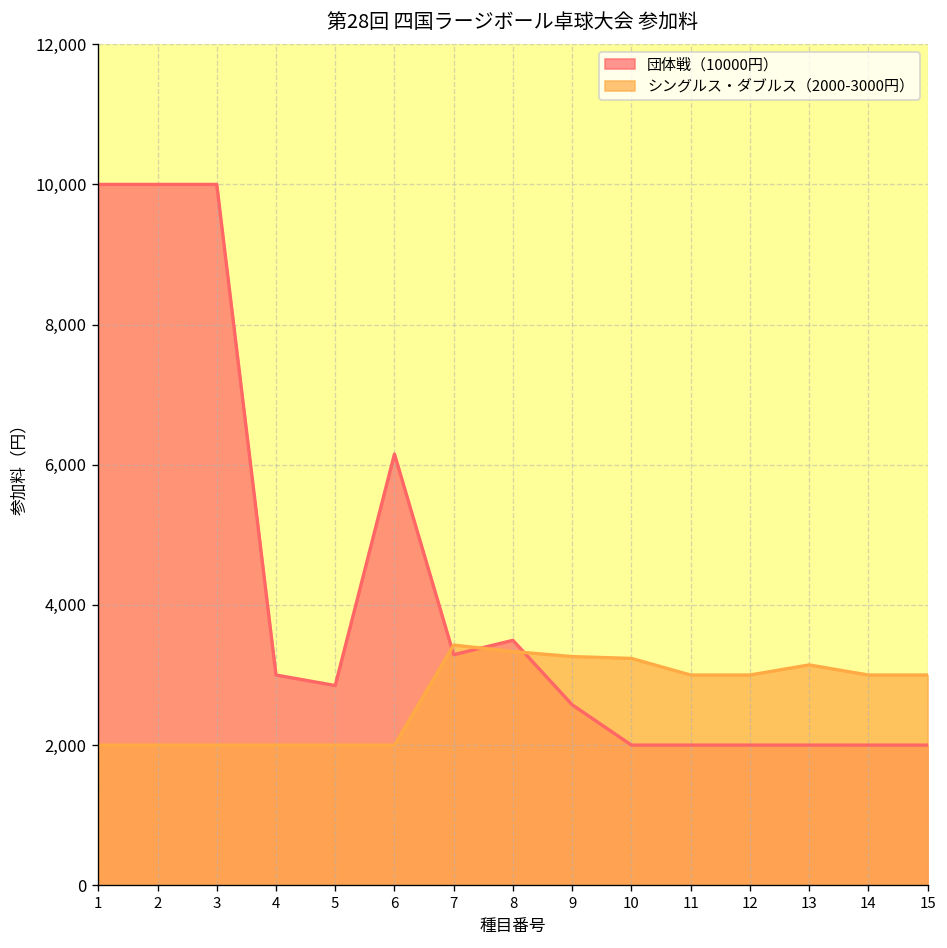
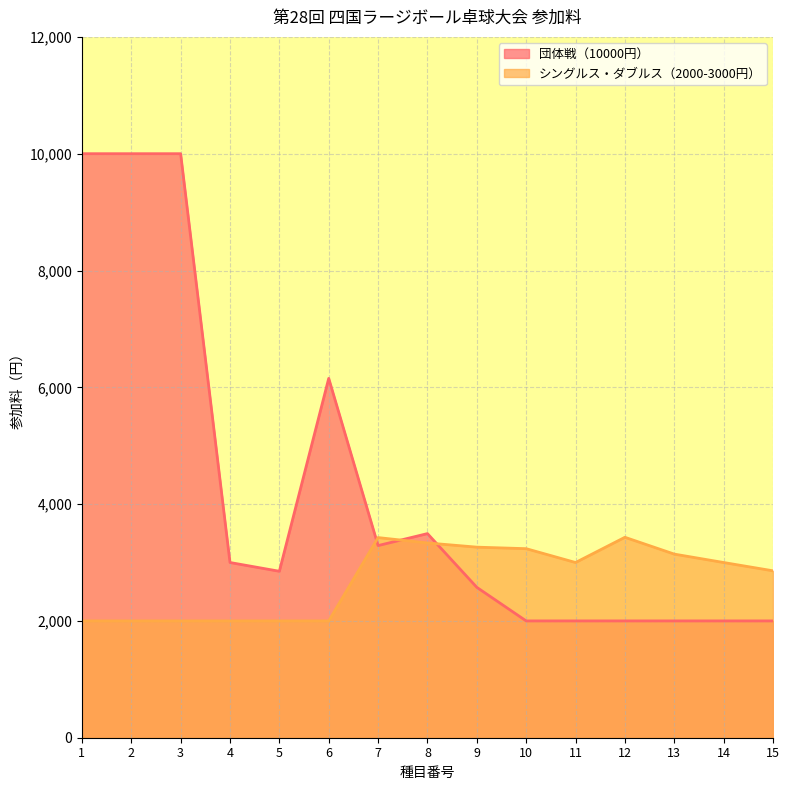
  {
    "団体戦（10000円）": {
      "1": "10,000",
      "2": "10,000",
      "3": "10,000",
      "4": "3,000",
      "5": "2,900",
      "6": "6,200",
      "7": "3,300",
      "8": "3,500",
      "9": "2,600",
      "10": "2,000",
      "11": "2,000",
      "12": "2,000",
      "13": "2,000",
      "14": "2,000",
      "15": "2,000"
    },
    "シングルス・ダブルス（2000-3000円）": {
      "1": "2,000",
      "2": "2,000",
      "3": "2,000",
      "4": "2,000",
      "5": "2,000",
      "6": "2,000",
      "7": "3,400",
      "8": "3,300",
      "9": "3,300",
      "10": "3,200",
      "11": "3,000",
-     "12": "3,000",
+     "12": "3,400",
      "13": "3,100",
      "14": "3,000",
-     "15": "3,000"
+     "15": "2,900"
    }
  }
